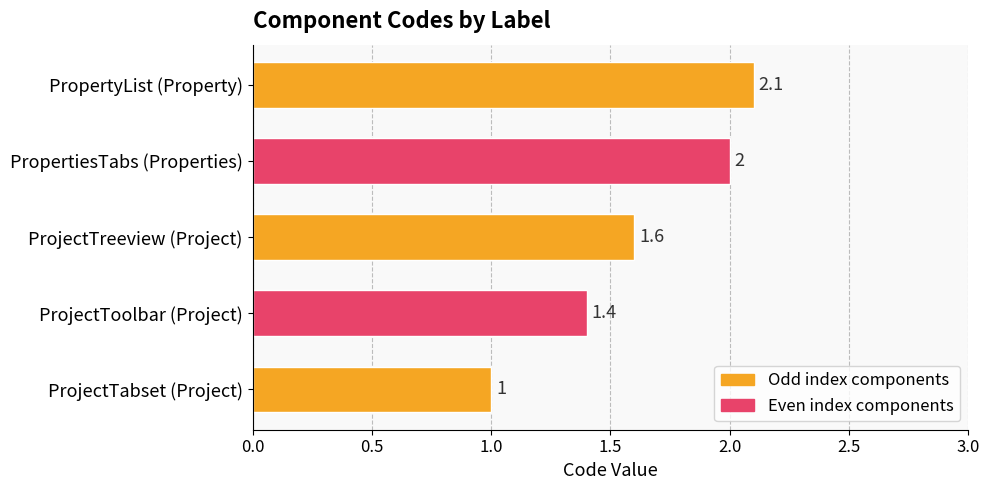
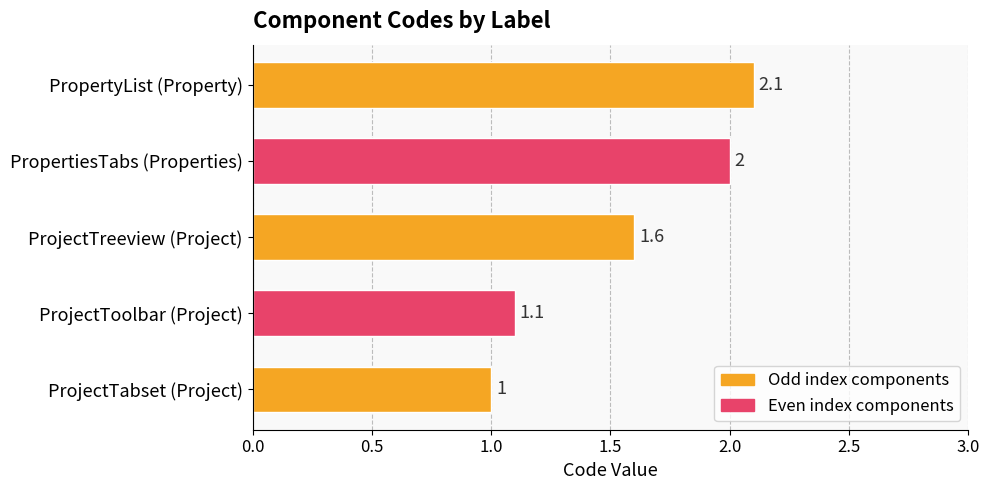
  {
    "PropertyList (Property)": 2.1,
    "PropertiesTabs (Properties)": 2,
    "ProjectTreeview (Project)": 1.6,
-   "ProjectToolbar (Project)": 1.4,
+   "ProjectToolbar (Project)": 1.1,
    "ProjectTabset (Project)": 1
  }
